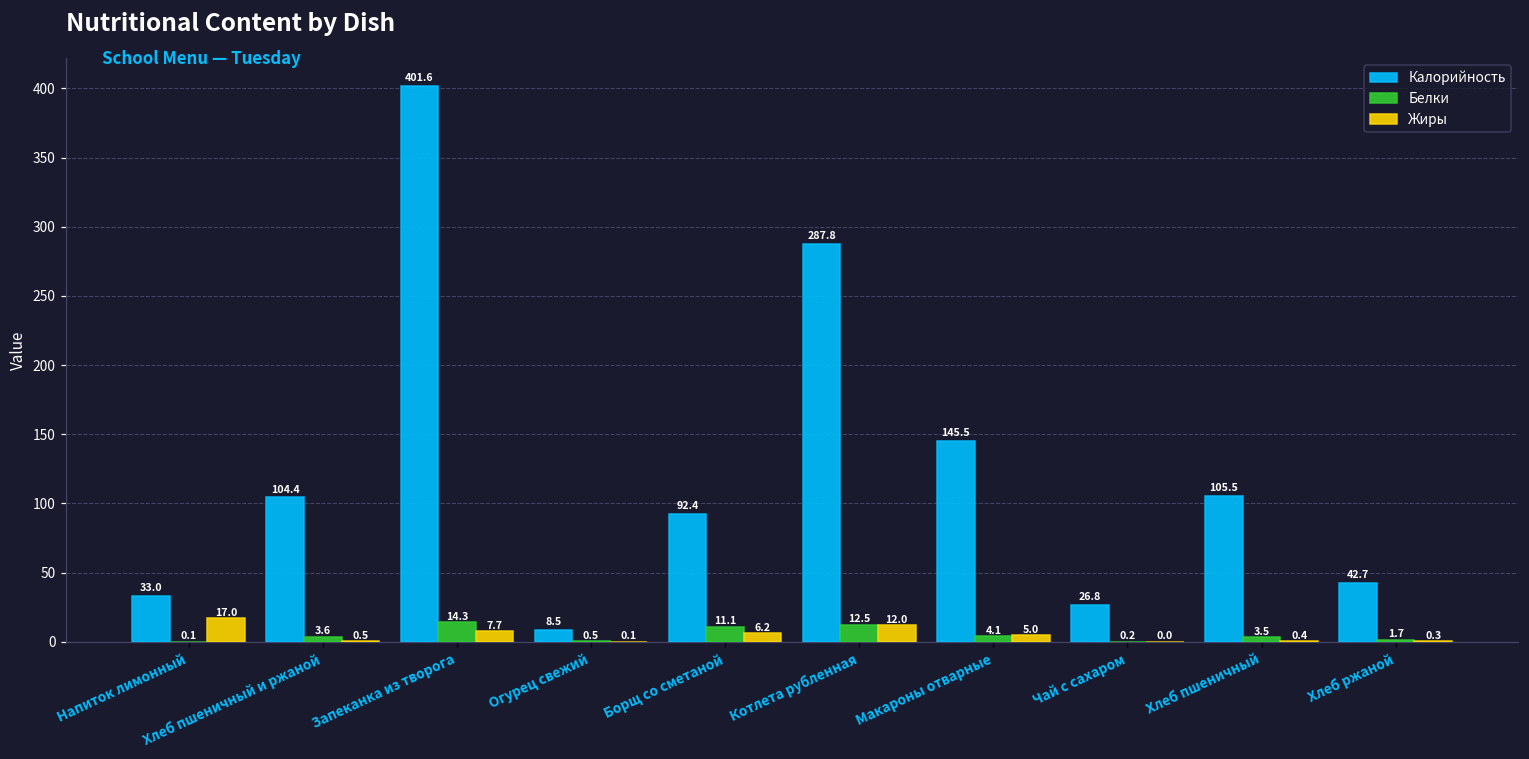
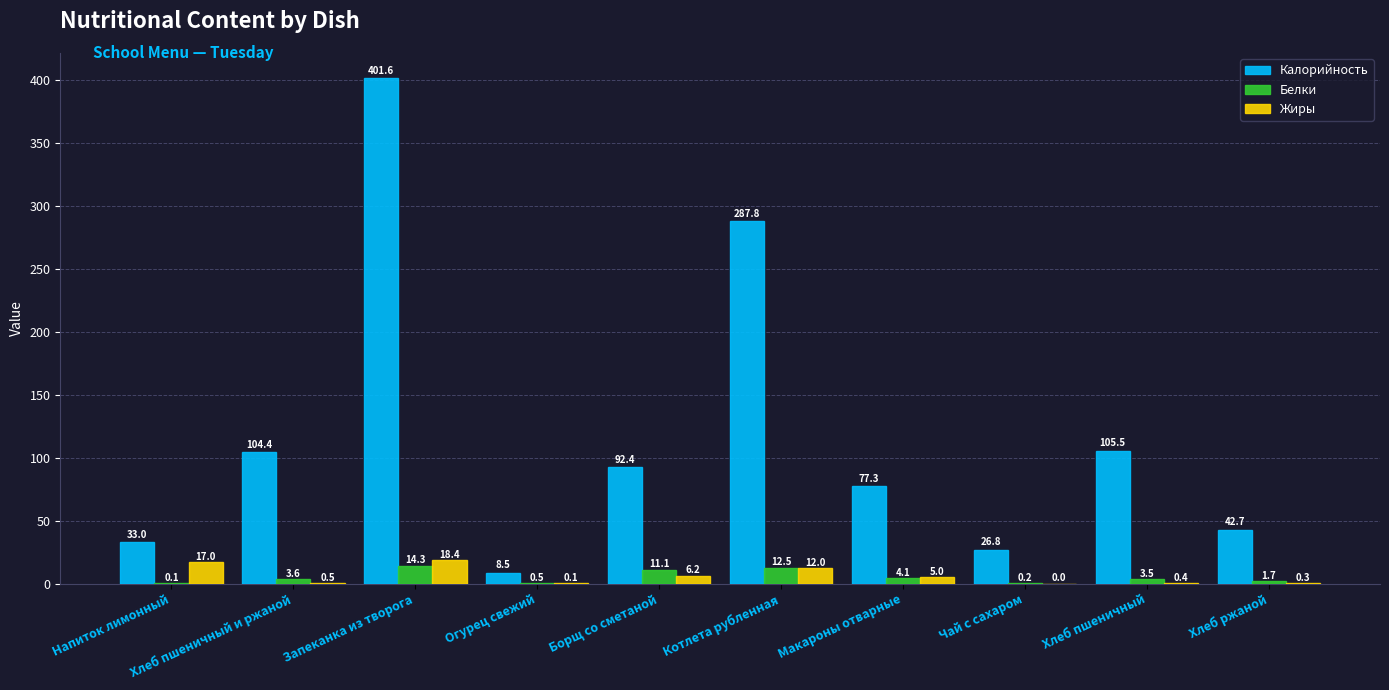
  {
    "Калорийность": {
      "Напиток лимонный": 33.0,
      "Хлеб пшеничный и ржаной": 104.4,
      "Запеканка из творога": 401.6,
      "Огурец свежий": 8.5,
      "Борщ со сметаной": 92.4,
      "Котлета рубленная": 287.8,
-     "Макароны отварные": 145.5,
+     "Макароны отварные": 77.3,
      "Чай с сахаром": 26.8,
      "Хлеб пшеничный": 105.5,
      "Хлеб ржаной": 42.7
    },
    "Белки": {
      "Напиток лимонный": 0.1,
      "Хлеб пшеничный и ржаной": 3.6,
      "Запеканка из творога": 14.3,
      "Огурец свежий": 0.5,
      "Борщ со сметаной": 11.1,
      "Котлета рубленная": 12.5,
      "Макароны отварные": 4.1,
      "Чай с сахаром": 0.2,
      "Хлеб пшеничный": 3.5,
      "Хлеб ржаной": 1.7
    },
    "Жиры": {
      "Напиток лимонный": 17.0,
      "Хлеб пшеничный и ржаной": 0.5,
-     "Запеканка из творога": 7.7,
+     "Запеканка из творога": 18.4,
      "Огурец свежий": 0.1,
      "Борщ со сметаной": 6.2,
      "Котлета рубленная": 12.0,
      "Макароны отварные": 5.0,
      "Чай с сахаром": 0.0,
      "Хлеб пшеничный": 0.4,
      "Хлеб ржаной": 0.3
    }
  }
